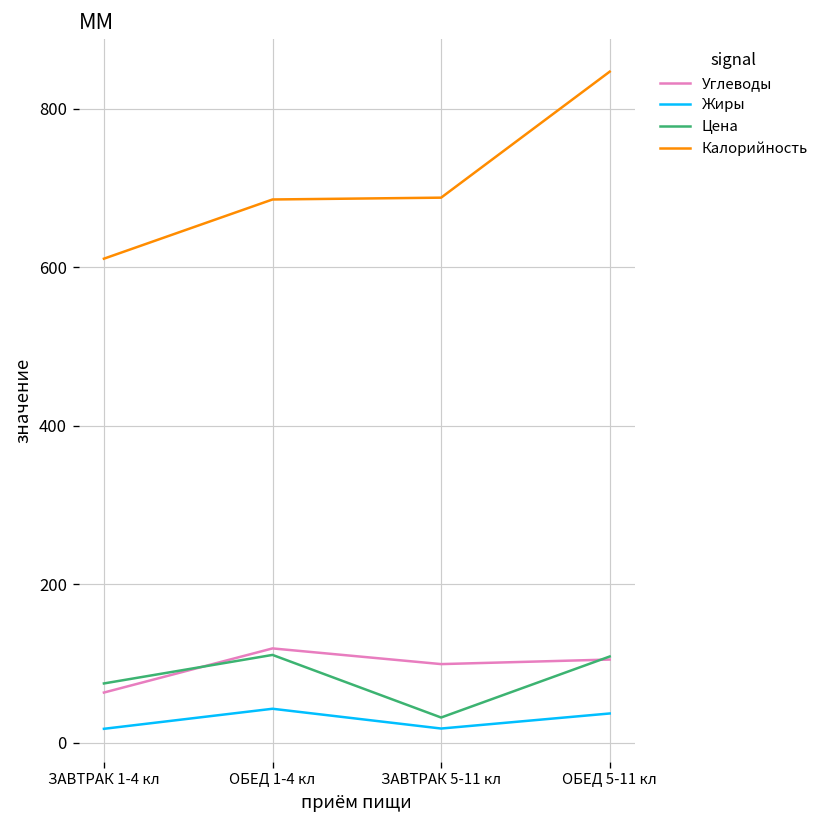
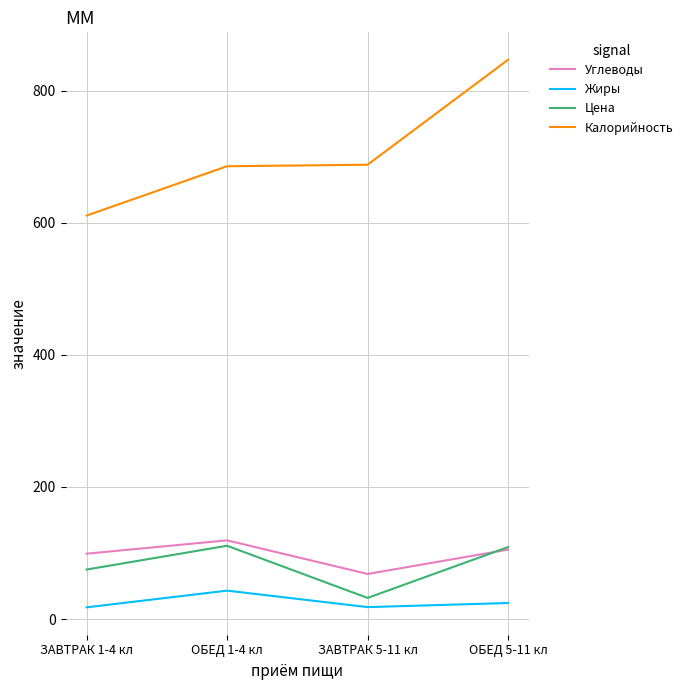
  {
    "Углеводы": {
-     "ЗАВТРАК 1-4 кл": 60,
+     "ЗАВТРАК 1-4 кл": 100,
      "ОБЕД 1-4 кл": 120,
-     "ЗАВТРАК 5-11 кл": 100
+     "ЗАВТРАК 5-11 кл": 70
    },
    "Жиры": {
      "ЗАВТРАК 1-4 кл": 20,
      "ОБЕД 1-4 кл": 40,
      "ЗАВТРАК 5-11 кл": 20,
-     "ОБЕД 5-11 кл": 40
+     "ОБЕД 5-11 кл": 20
    },
    "Цена": {
      "ЗАВТРАК 1-4 кл": 80,
      "ОБЕД 1-4 кл": 110,
      "ЗАВТРАК 5-11 кл": 30
    },
    "Калорийность": {
      "ЗАВТРАК 1-4 кл": 610,
      "ОБЕД 1-4 кл": 690,
      "ЗАВТРАК 5-11 кл": 690,
      "ОБЕД 5-11 кл": 850
    }
  }
